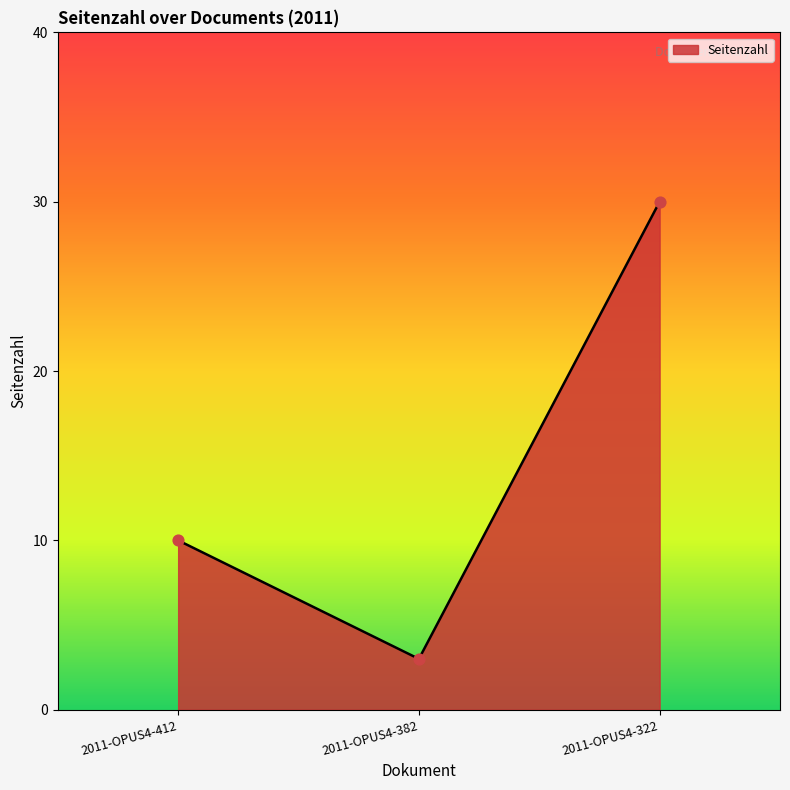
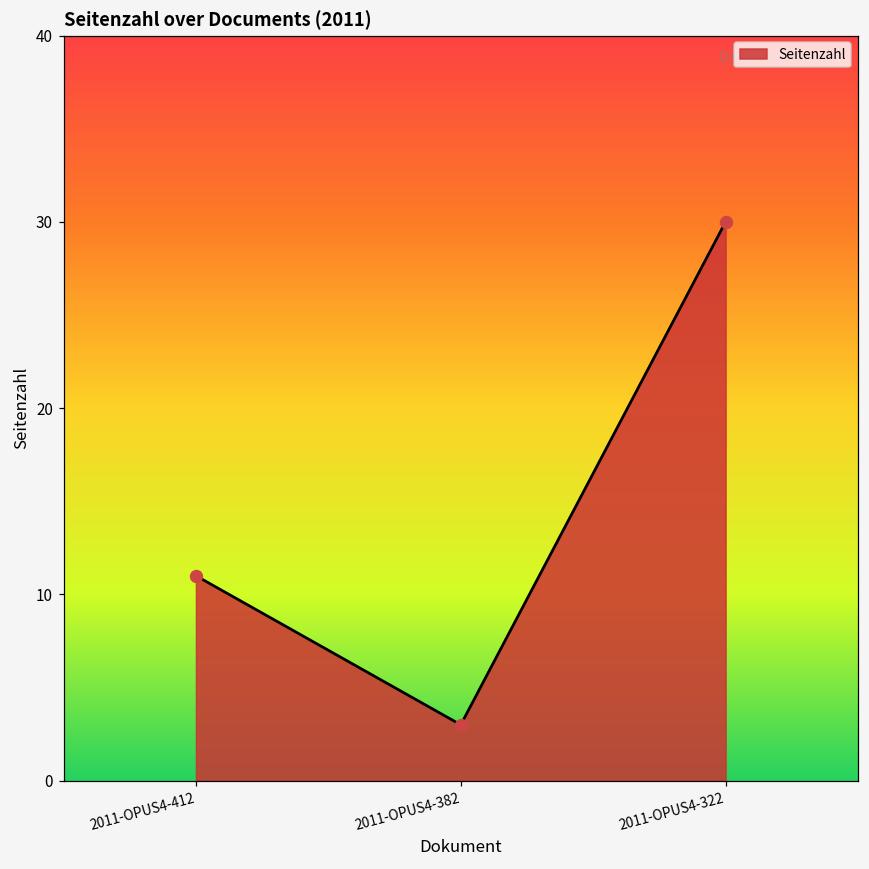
  {
-   "2011-OPUS4-412": 10,
+   "2011-OPUS4-412": 11,
    "2011-OPUS4-382": 3,
    "2011-OPUS4-322": 30
  }
